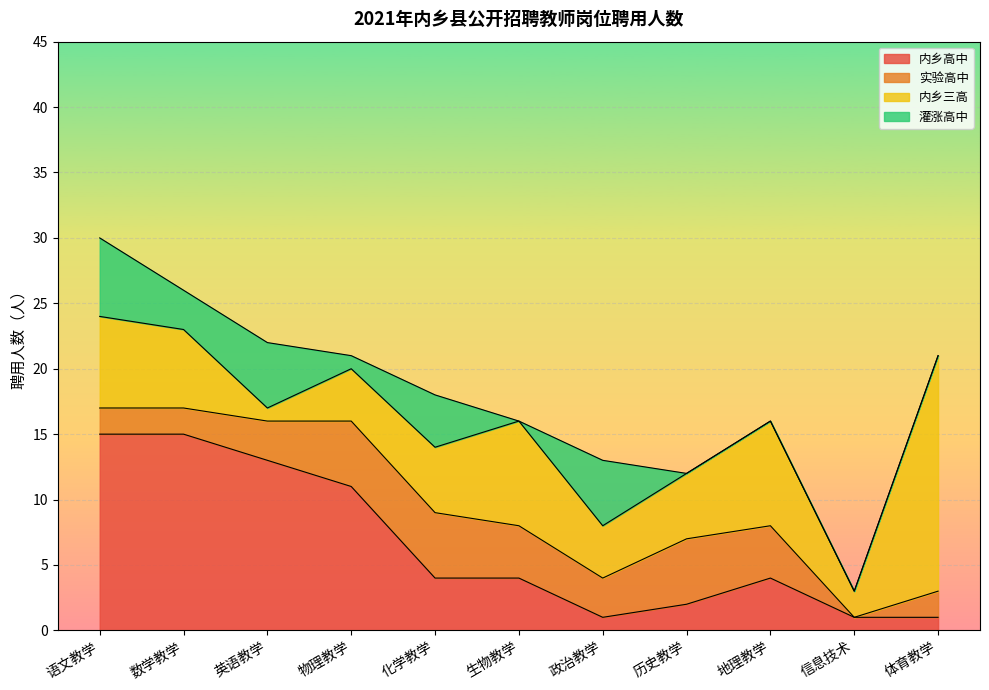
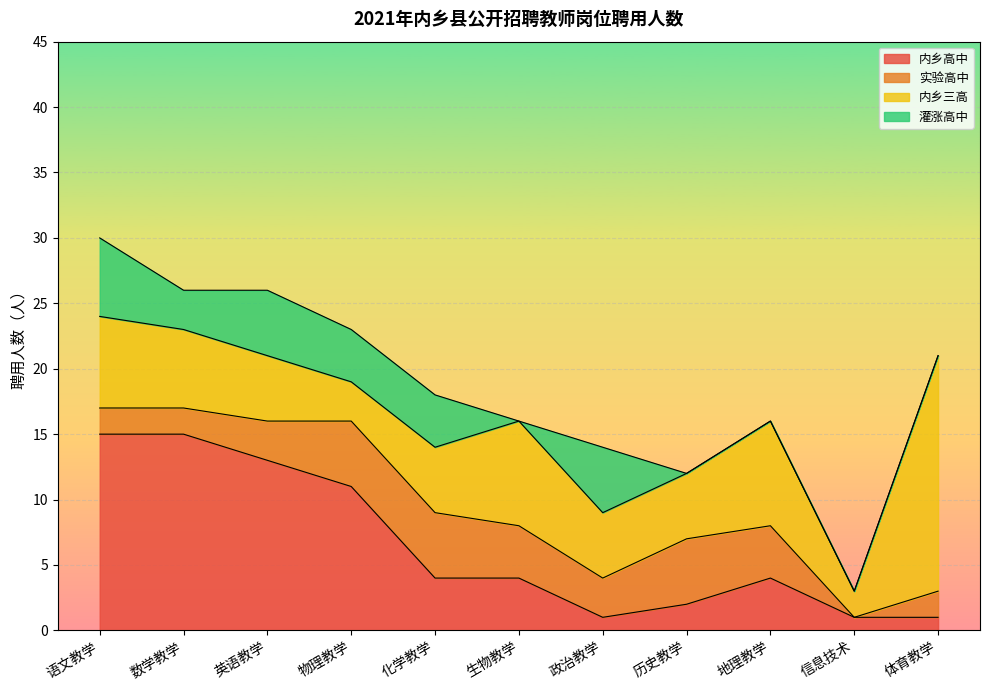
  {
    "内乡三高": {
      "语文教学": 7,
      "数学教学": 6,
-     "英语教学": 1,
-     "物理教学": 4,
+     "英语教学": 5,
+     "物理教学": 3,
      "化学教学": 5,
-     "政治教学": 4
+     "政治教学": 5
    },
    "灌涨高中": {
      "语文教学": 6,
      "数学教学": 3,
      "英语教学": 5,
-     "物理教学": 1,
+     "物理教学": 4,
      "化学教学": 4,
      "政治教学": 5
    }
  }
